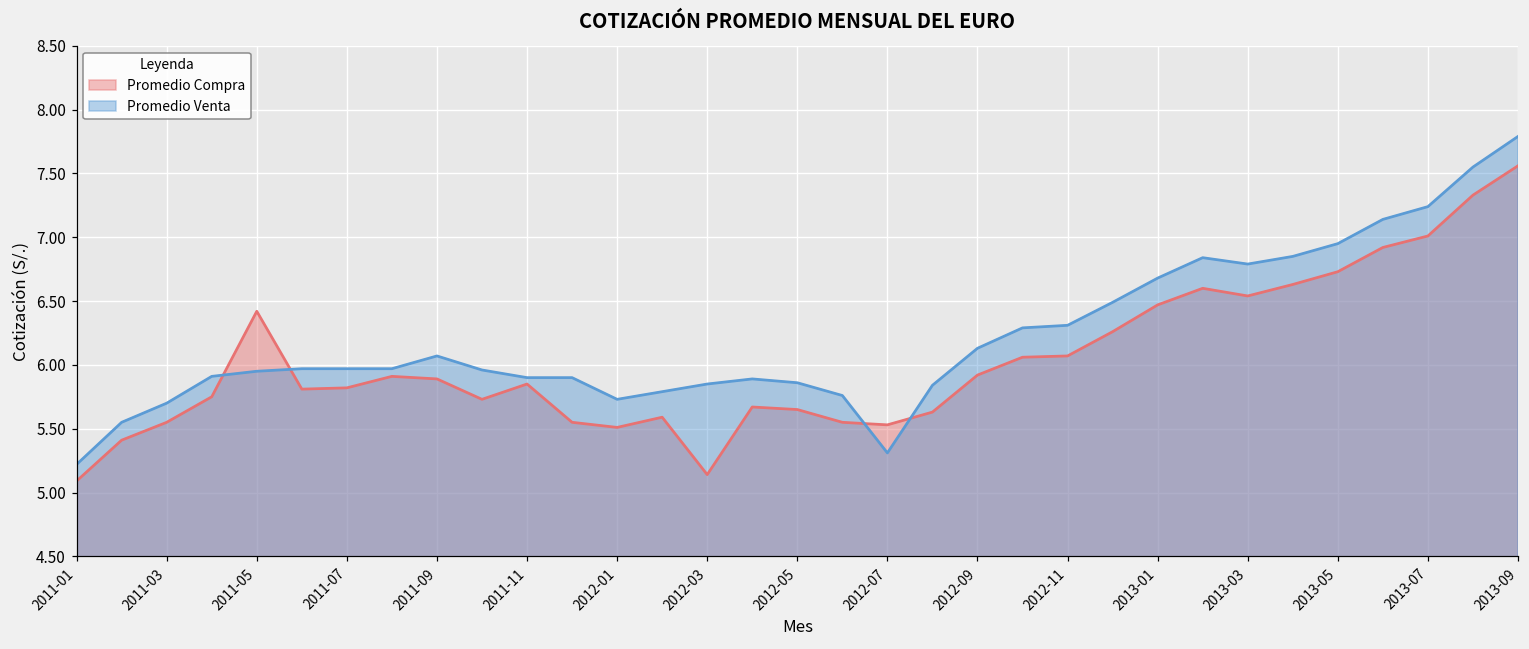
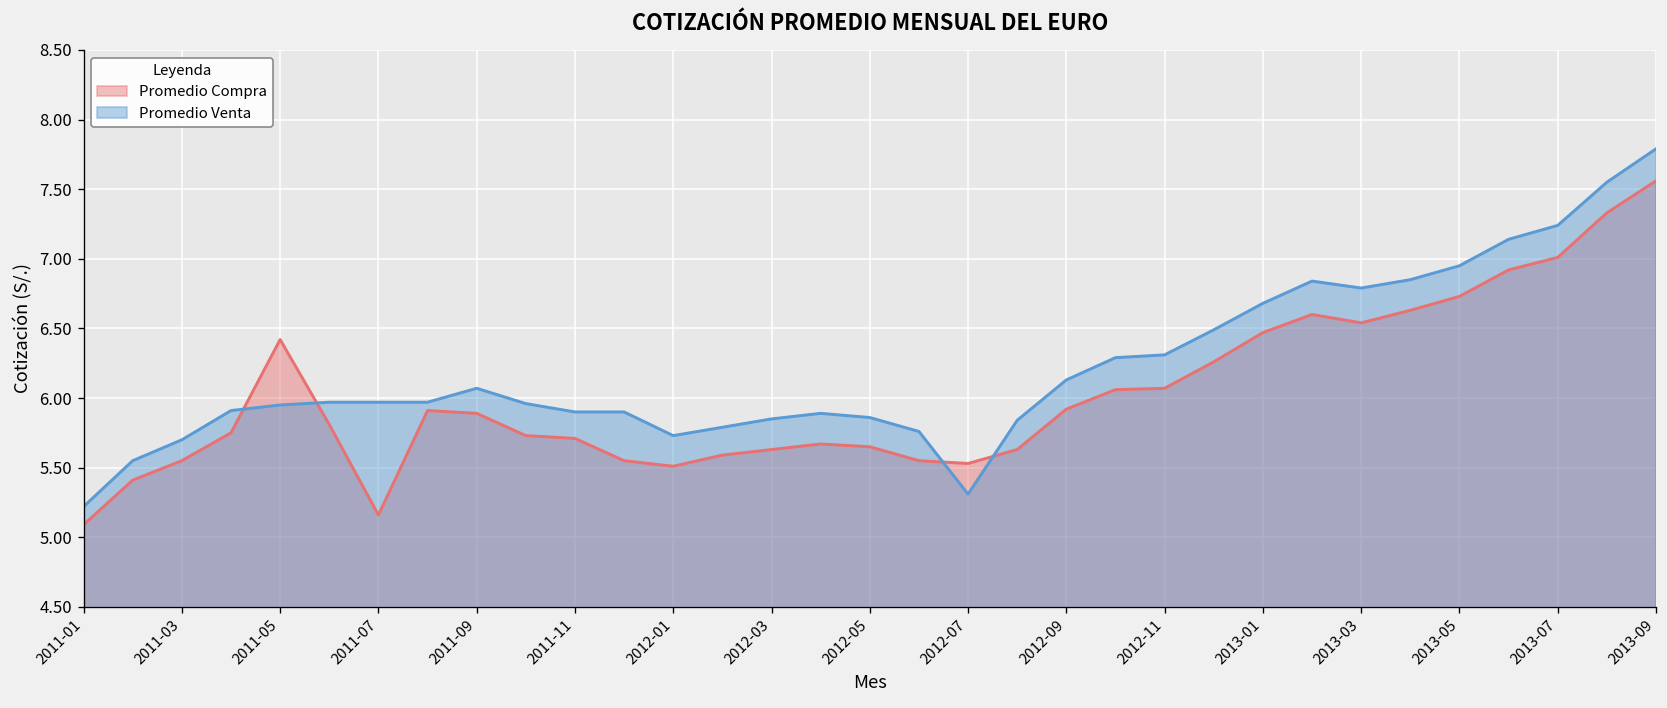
  {
    "Promedio Compra": {
      "2011-01": 5.09,
      "2011-03": 5.55,
      "2011-05": 6.42,
-     "2011-07": 5.82,
+     "2011-07": 5.16,
      "2011-09": 5.89,
-     "2011-11": 5.85,
+     "2011-11": 5.71,
      "2012-01": 5.51,
-     "2012-03": 5.14,
+     "2012-03": 5.63,
      "2012-05": 5.65,
      "2012-07": 5.53,
      "2012-09": 5.92,
      "2012-11": 6.07,
      "2013-01": 6.47,
      "2013-03": 6.54,
      "2013-05": 6.73,
      "2013-07": 7.01,
      "2013-09": 7.56
    },
    "Promedio Venta": {
      "2011-01": 5.22,
      "2011-03": 5.70,
      "2011-05": 5.95,
      "2011-07": 5.97,
      "2011-09": 6.07,
      "2011-11": 5.90,
      "2012-01": 5.73,
      "2012-03": 5.85,
      "2012-05": 5.86,
      "2012-07": 5.31,
      "2012-09": 6.13,
      "2012-11": 6.31,
      "2013-01": 6.68,
      "2013-03": 6.79,
      "2013-05": 6.95,
      "2013-07": 7.24,
      "2013-09": 7.79
    }
  }
